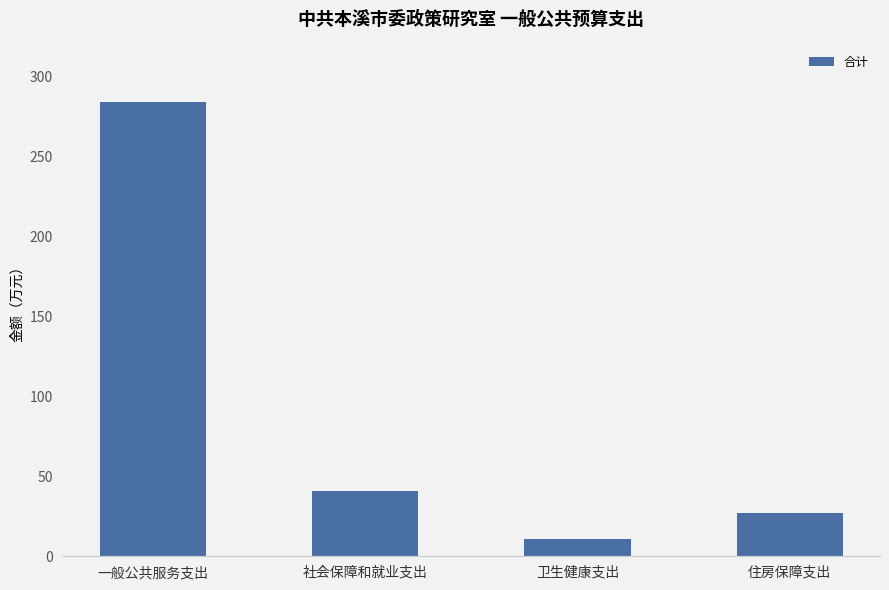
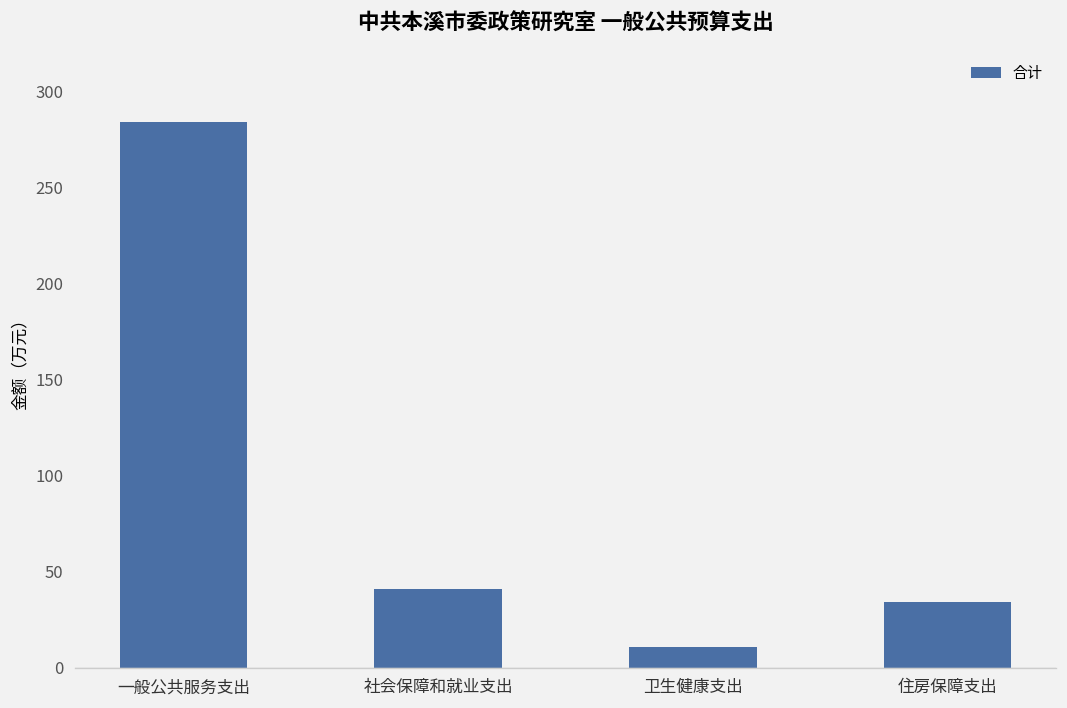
  {
    "一般公共服务支出": 284,
    "社会保障和就业支出": 41,
    "卫生健康支出": 11,
-   "住房保障支出": 27
+   "住房保障支出": 34
  }
